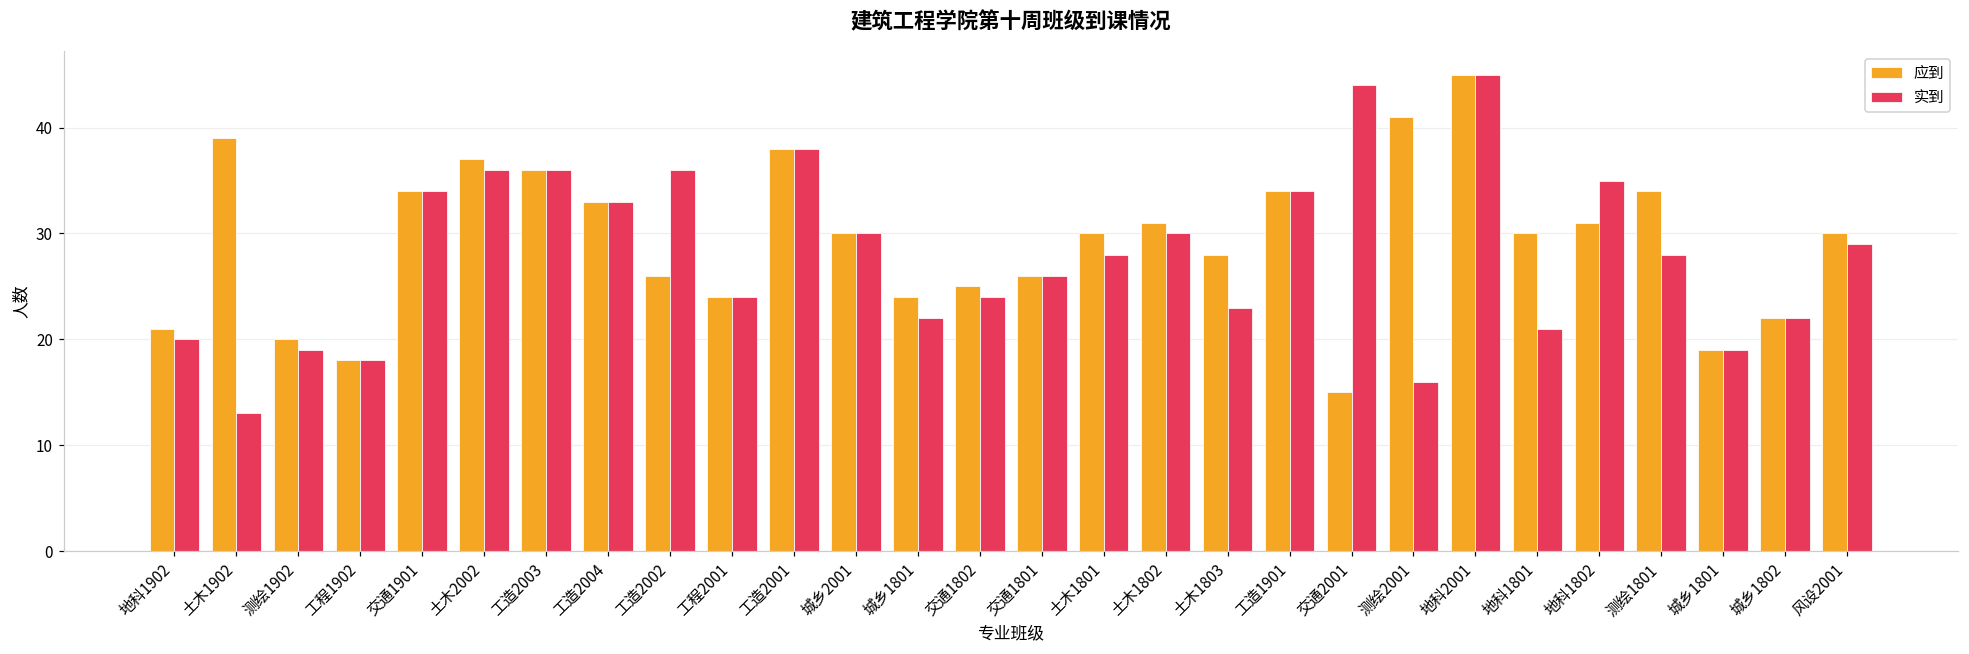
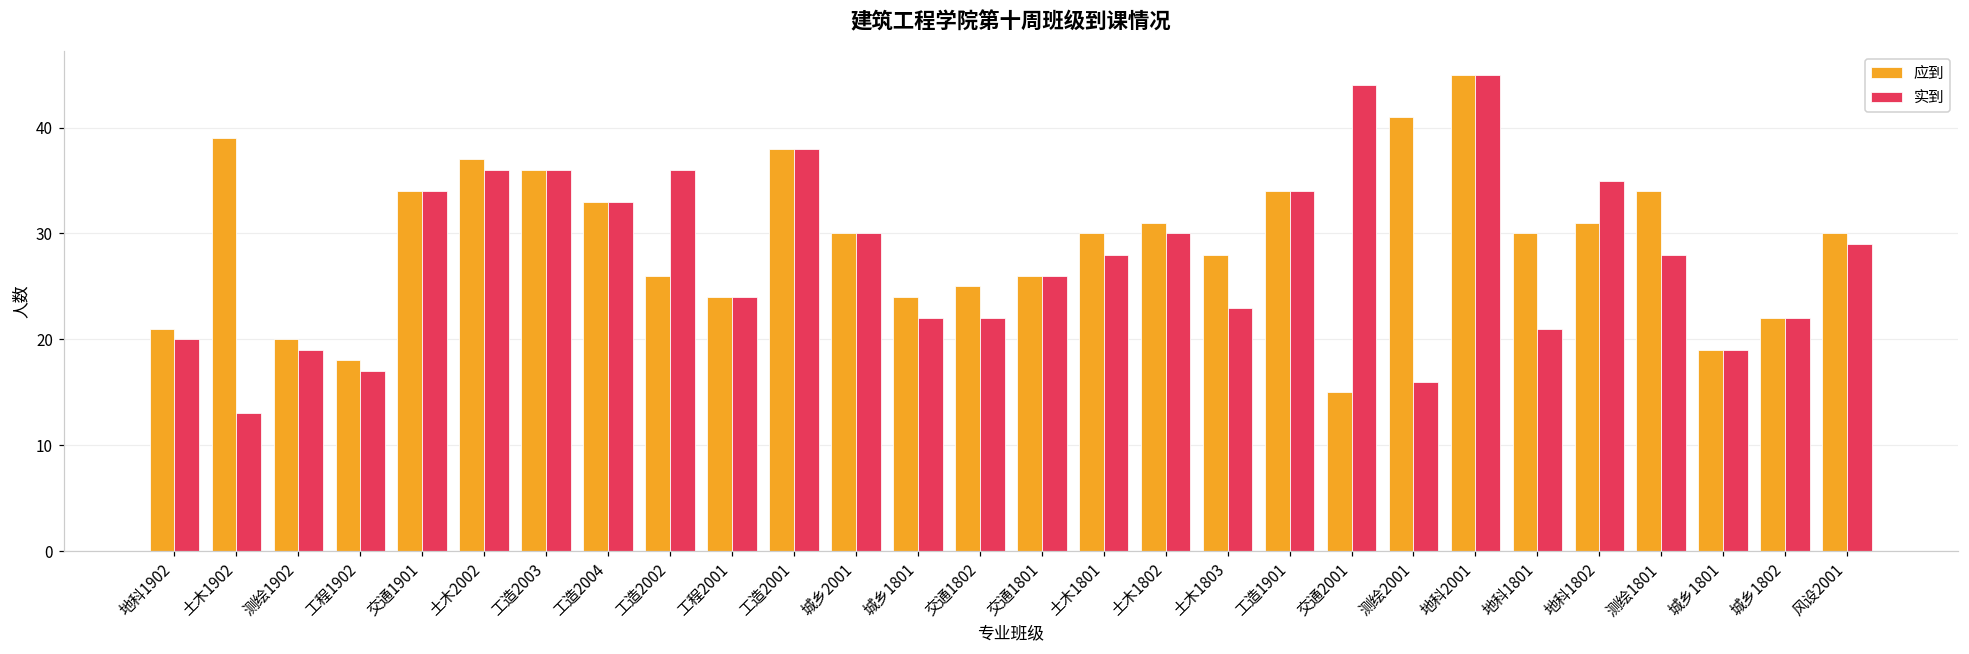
  {
    "应到": {
      "地科1902": 21,
      "土木1902": 39,
      "测绘1902": 20,
      "工程1902": 18,
      "交通1901": 34,
      "土木2002": 37,
      "工造2003": 36,
      "工造2004": 33,
      "工造2002": 26,
      "工程2001": 24,
      "工造2001": 38,
      "城乡2001": 30,
      "交通1802": 25,
      "交通1801": 26,
      "土木1801": 30,
      "土木1802": 31,
      "土木1803": 28,
      "工造1901": 34,
      "交通2001": 15,
      "测绘2001": 41,
      "地科2001": 45,
      "地科1801": 30,
      "地科1802": 31,
      "测绘1801": 34,
      "城乡1802": 22,
      "风设2001": 30
    },
    "实到": {
      "地科1902": 20,
      "土木1902": 13,
      "测绘1902": 19,
-     "工程1902": 18,
+     "工程1902": 17,
      "交通1901": 34,
      "土木2002": 36,
      "工造2003": 36,
      "工造2004": 33,
      "工造2002": 36,
      "工程2001": 24,
      "工造2001": 38,
      "城乡2001": 30,
-     "交通1802": 24,
+     "交通1802": 22,
      "交通1801": 26,
      "土木1801": 28,
      "土木1802": 30,
      "土木1803": 23,
      "工造1901": 34,
      "交通2001": 44,
      "测绘2001": 16,
      "地科2001": 45,
      "地科1801": 21,
      "地科1802": 35,
      "测绘1801": 28,
      "城乡1802": 22,
      "风设2001": 29
    }
  }
